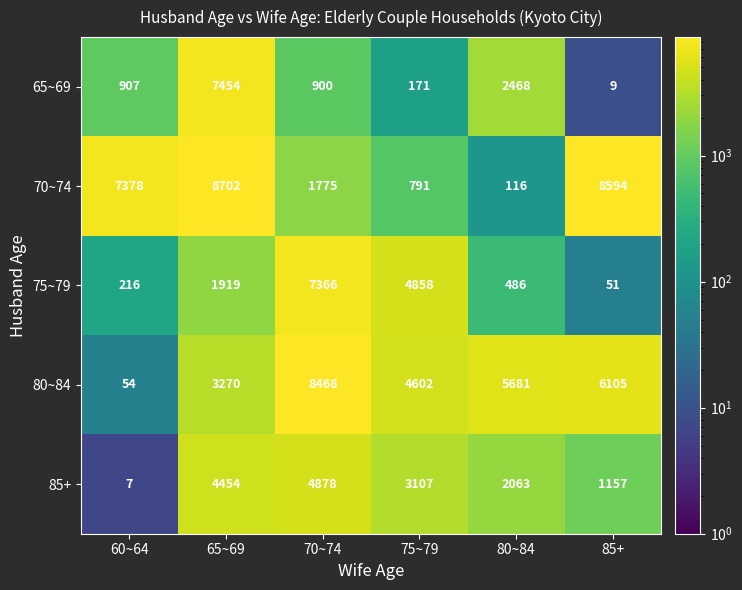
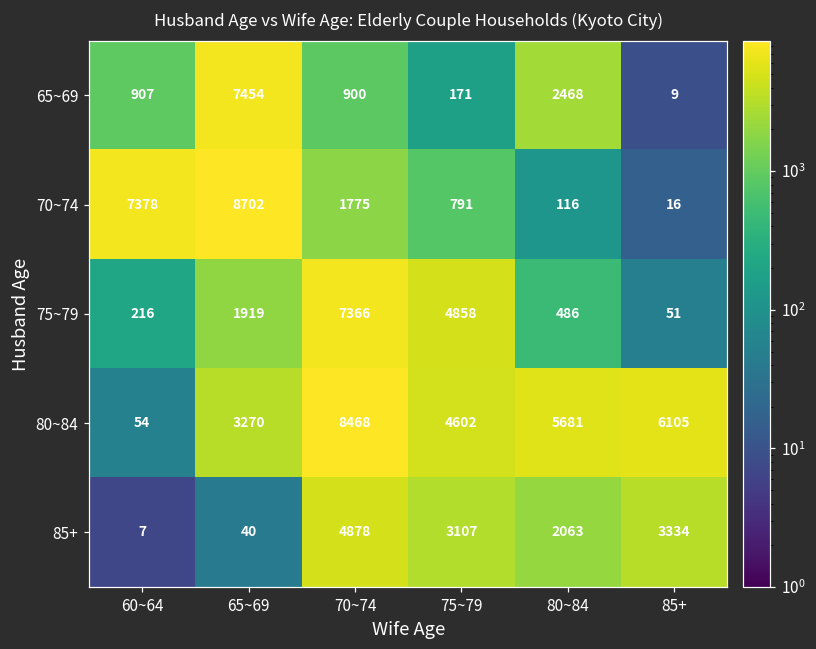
  {
    "65~69": {
      "60~64": 907,
      "65~69": 7454,
      "70~74": 900,
      "75~79": 171,
      "80~84": 2468,
      "85+": 9
    },
    "70~74": {
      "60~64": 7378,
      "65~69": 8702,
      "70~74": 1775,
      "75~79": 791,
      "80~84": 116,
-     "85+": 8594
+     "85+": 16
    },
    "75~79": {
      "60~64": 216,
      "65~69": 1919,
      "70~74": 7366,
      "75~79": 4858,
      "80~84": 486,
      "85+": 51
    },
    "80~84": {
      "60~64": 54,
      "65~69": 3270,
      "70~74": 8468,
      "75~79": 4602,
      "80~84": 5681,
      "85+": 6105
    },
    "85+": {
      "60~64": 7,
-     "65~69": 4454,
+     "65~69": 40,
      "70~74": 4878,
      "75~79": 3107,
      "80~84": 2063,
-     "85+": 1157
+     "85+": 3334
    }
  }
